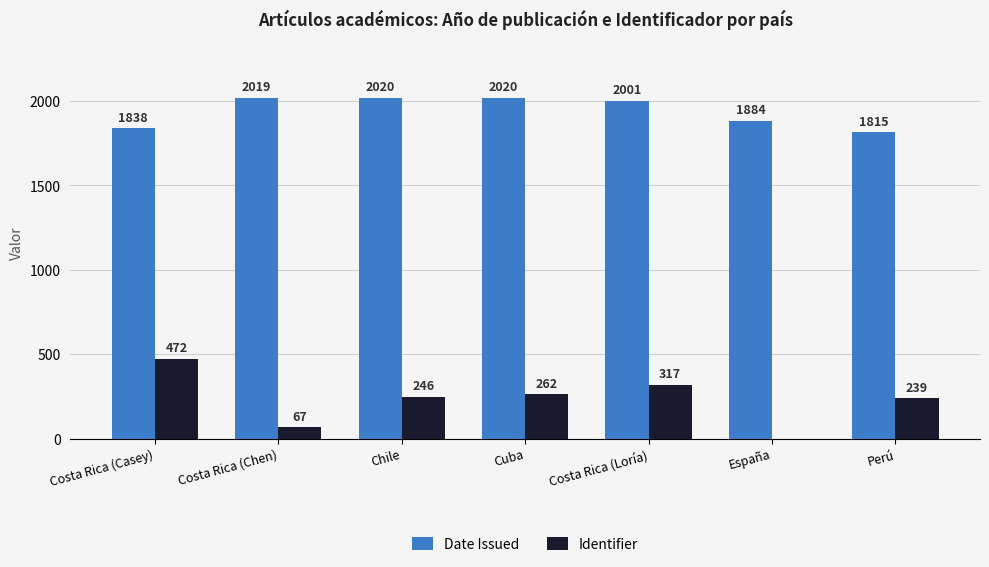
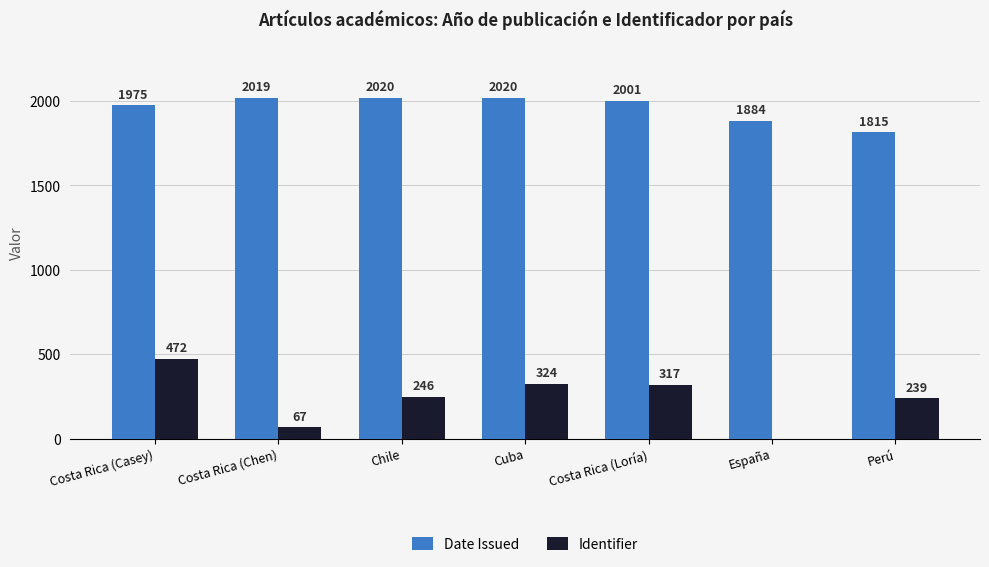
  {
    "Date Issued": {
-     "Costa Rica (Casey)": 1838,
+     "Costa Rica (Casey)": 1975,
      "Costa Rica (Chen)": 2019,
      "Chile": 2020,
      "Cuba": 2020,
      "Costa Rica (Loría)": 2001,
      "España": 1884,
      "Perú": 1815
    },
    "Identifier": {
      "Costa Rica (Casey)": 472,
      "Costa Rica (Chen)": 67,
      "Chile": 246,
-     "Cuba": 262,
+     "Cuba": 324,
      "Costa Rica (Loría)": 317,
      "Perú": 239
    }
  }
